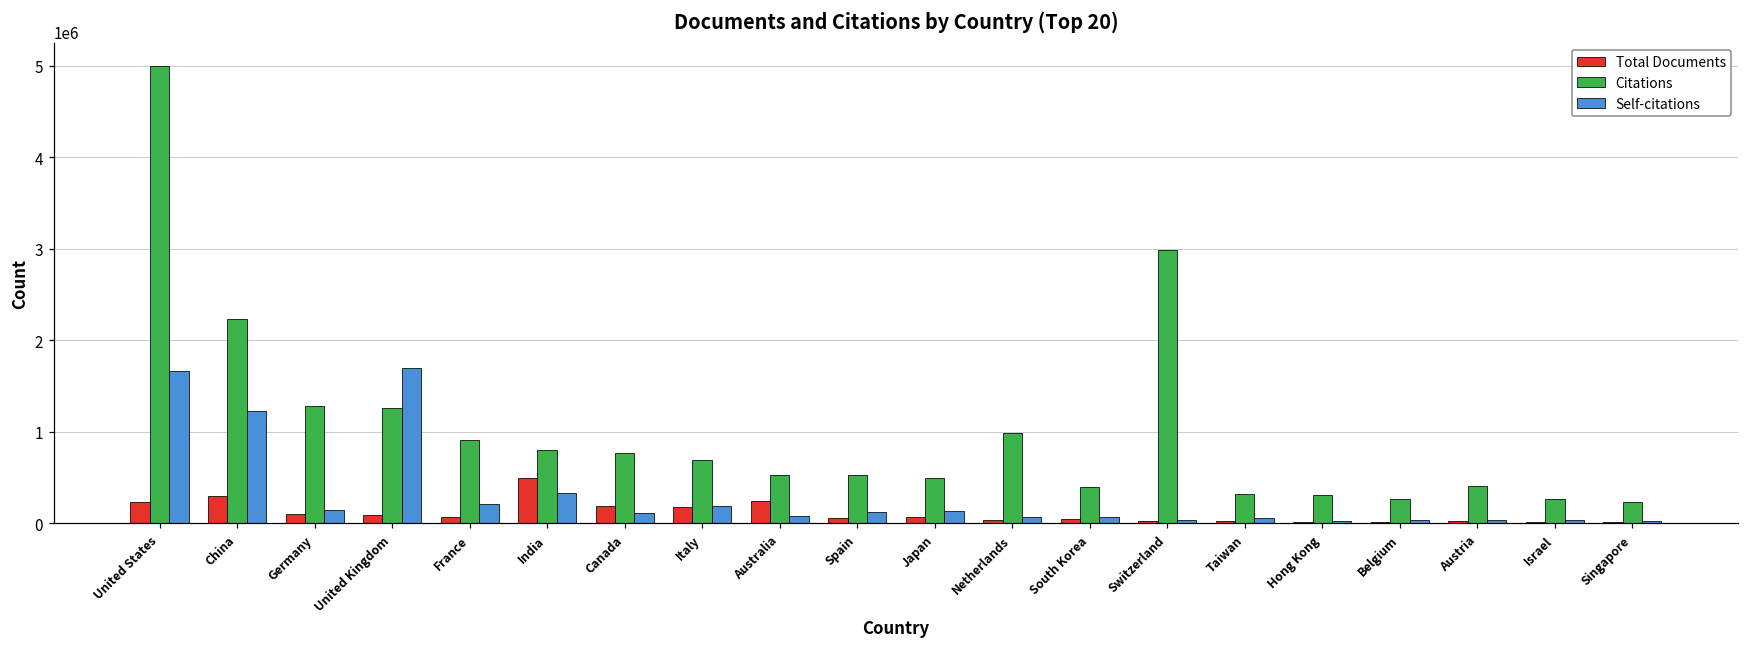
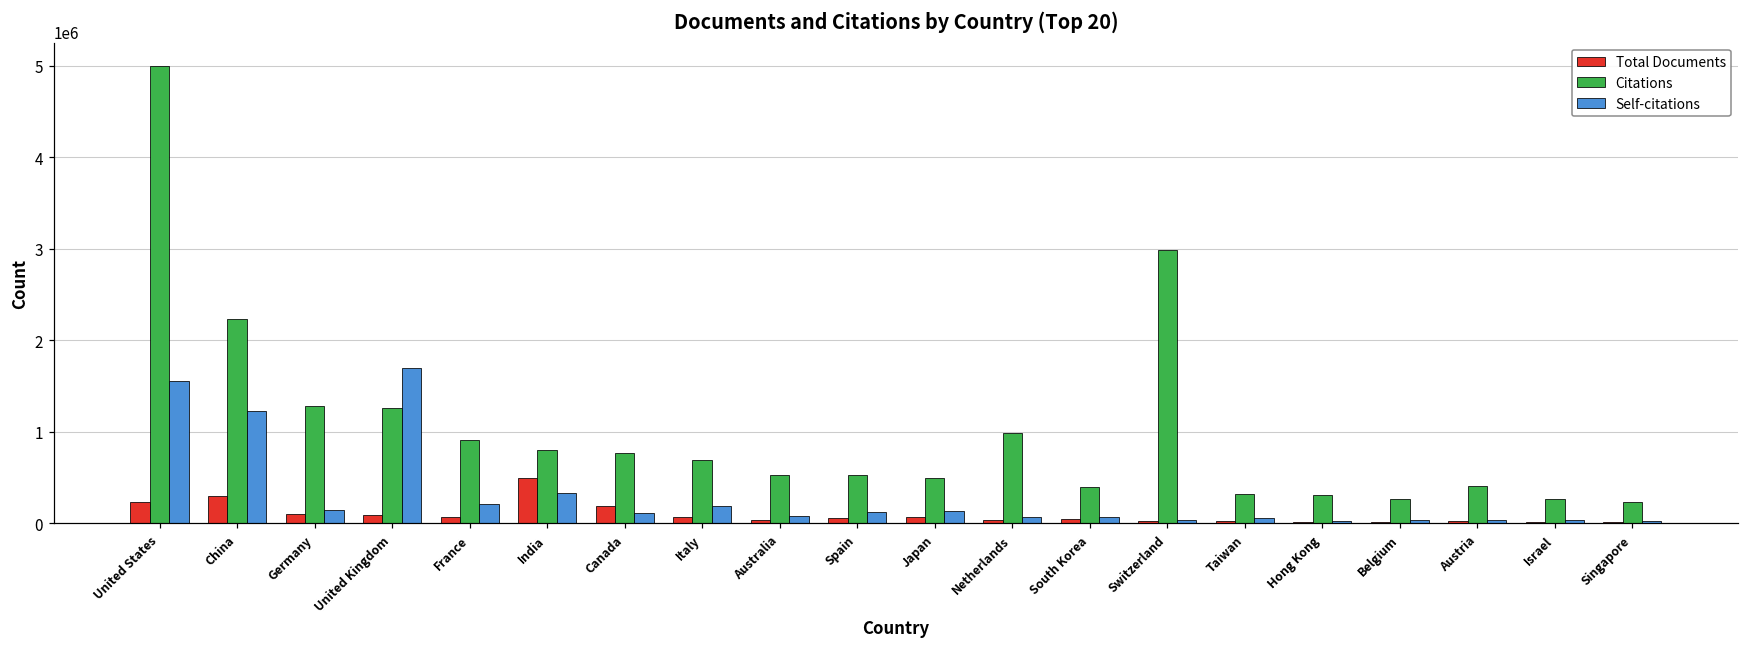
  {
    "Total Documents": {
      "United States": 200000,
      "China": 300000,
      "Germany": 100000,
      "United Kingdom": 100000,
      "France": 100000,
      "India": 500000,
      "Canada": 200000,
-     "Italy": 200000,
-     "Australia": 200000,
+     "Italy": 100000,
+     "Australia": 0,
      "Spain": 100000,
      "Japan": 100000,
      "South Korea": 0
    },
    "Citations": {
      "United States": 5000000,
      "China": 2200000,
      "Germany": 1300000,
      "United Kingdom": 1300000,
      "France": 900000,
      "India": 800000,
      "Canada": 800000,
      "Italy": 700000,
      "Australia": 500000,
      "Spain": 500000,
      "Japan": 500000,
      "Netherlands": 1000000,
      "South Korea": 400000,
      "Switzerland": 3000000,
      "Taiwan": 300000,
      "Hong Kong": 300000,
      "Belgium": 300000,
      "Austria": 400000,
      "Israel": 300000,
      "Singapore": 200000
    },
    "Self-citations": {
-     "United States": 1700000,
+     "United States": 1600000,
      "China": 1200000,
      "Germany": 100000,
      "United Kingdom": 1700000,
      "France": 200000,
      "India": 300000,
      "Canada": 100000,
      "Italy": 200000,
      "Australia": 100000,
      "Spain": 100000,
      "Japan": 100000,
      "Netherlands": 100000,
      "South Korea": 100000,
      "Switzerland": 0,
      "Taiwan": 100000,
      "Belgium": 0,
      "Austria": 0,
      "Israel": 0
    }
  }
